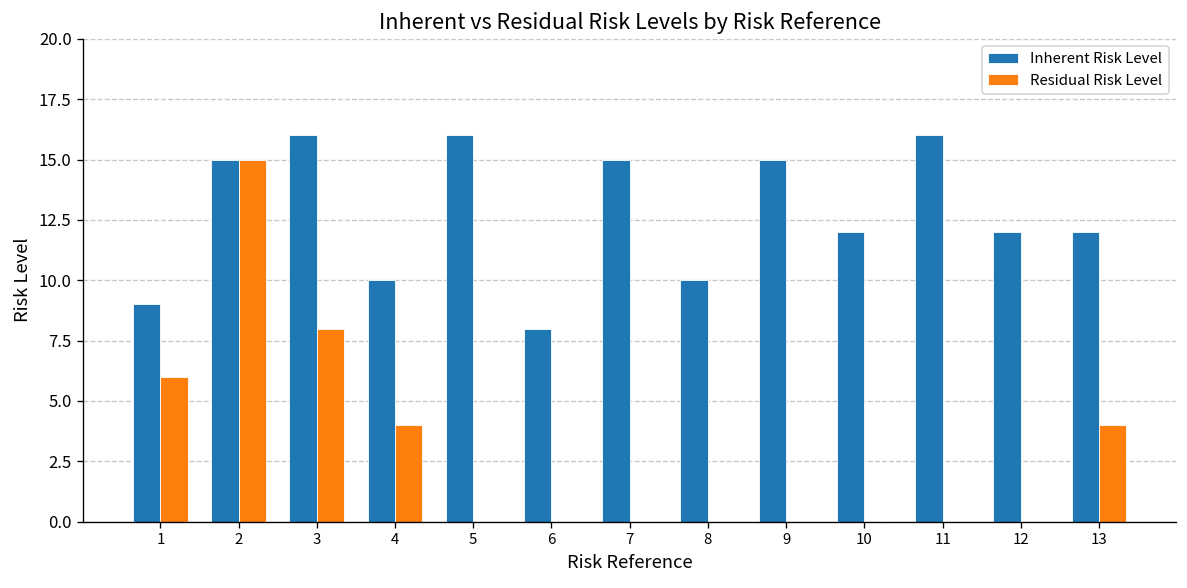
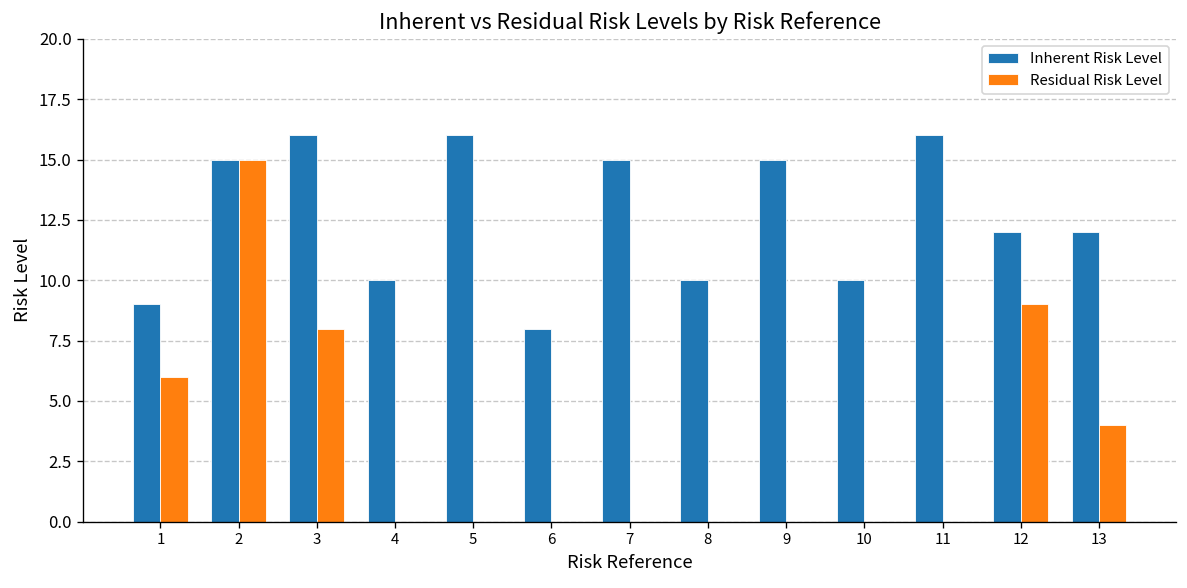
  {
    "Inherent Risk Level": {
      "1": 9,
      "2": 15,
      "3": 16,
      "4": 10,
      "5": 16,
      "6": 8,
      "7": 15,
      "8": 10,
      "9": 15,
-     "10": 12,
+     "10": 10,
      "11": 16,
      "12": 12,
      "13": 12
    },
    "Residual Risk Level": {
      "1": 6,
      "2": 15,
      "3": 8,
-     "4": 4,
+     "4": 0,
      "5": 0,
      "6": 0,
      "7": 0,
      "8": 0,
      "9": 0,
      "10": 0,
      "11": 0,
-     "12": 0,
+     "12": 9,
      "13": 4
    }
  }
